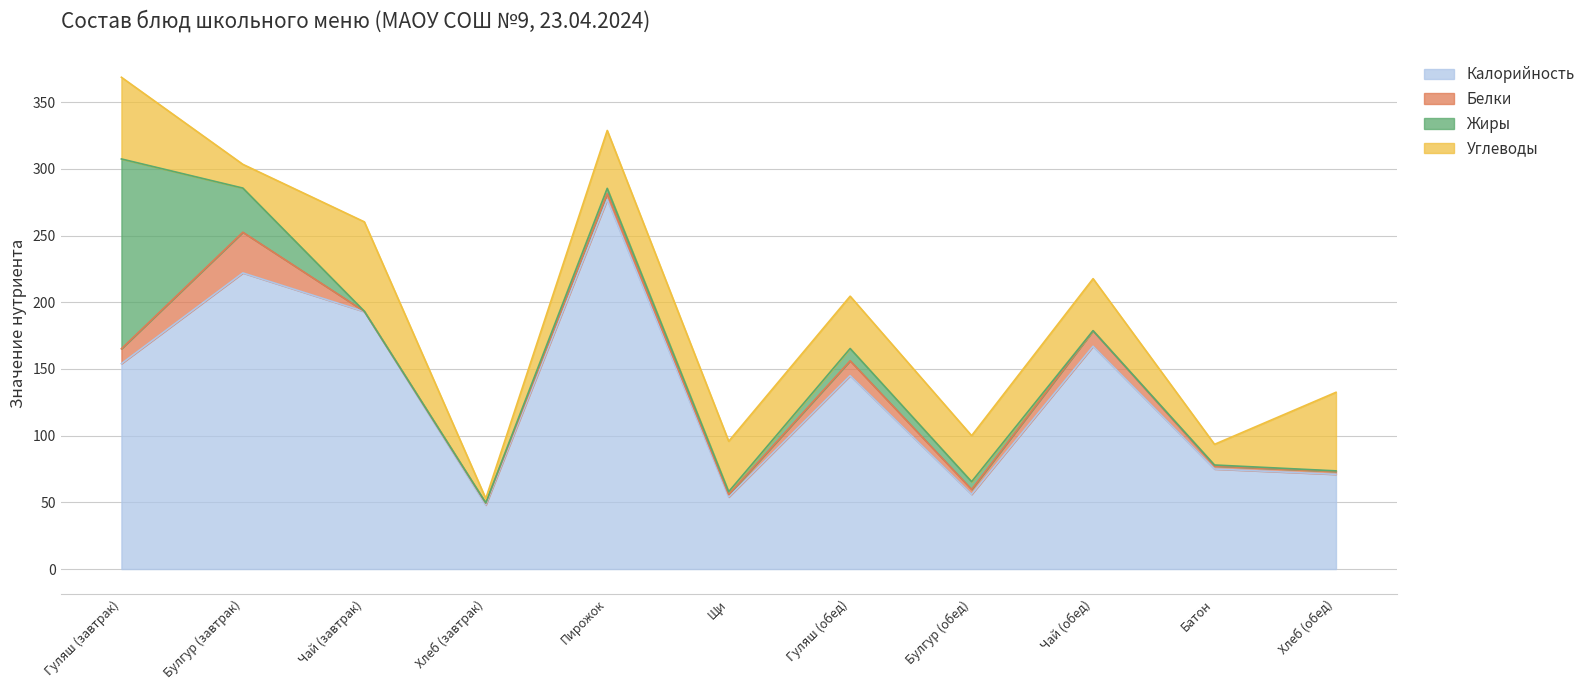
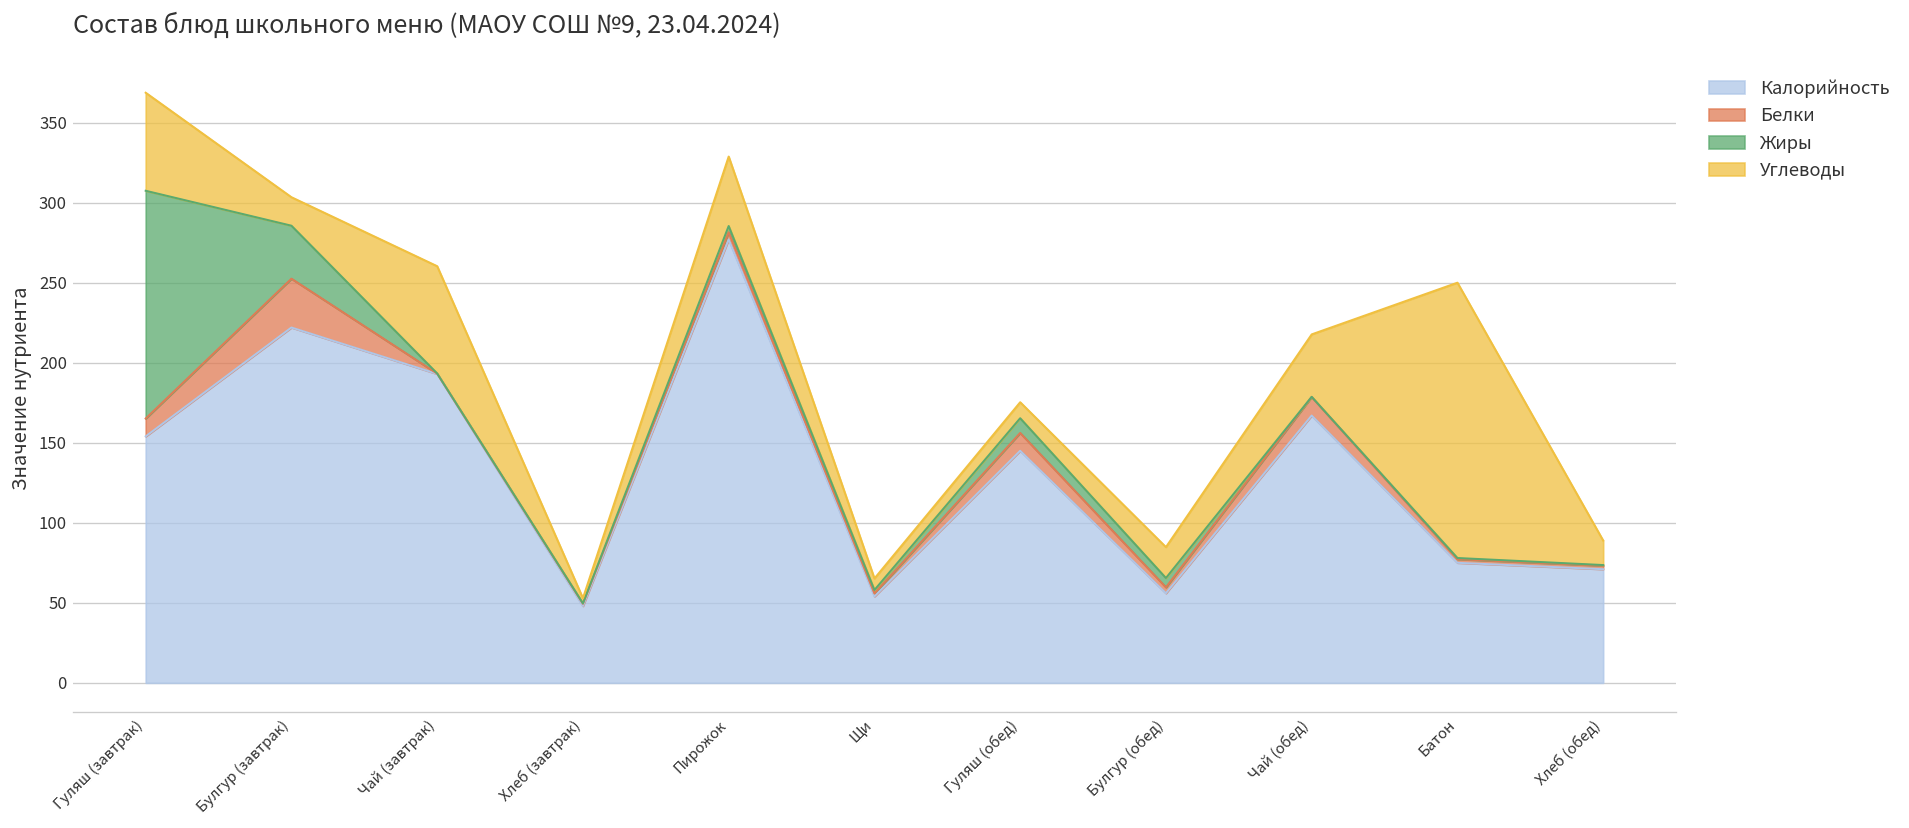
  {
    "Калорийность": {
      "Гуляш (завтрак)": 154,
      "Булгур (завтрак)": 222,
      "Пирожок": 277,
      "Гуляш (обед)": 145,
      "Булгур (обед)": 56,
      "Чай (обед)": 167,
      "Батон": 75,
      "Хлеб (обед)": 71
    },
    "Белки": {
      "Гуляш (завтрак)": 11,
      "Булгур (завтрак)": 31,
      "Пирожок": 5,
      "Гуляш (обед)": 11,
      "Булгур (обед)": 4
    },
    "Жиры": {
      "Гуляш (завтрак)": 142,
      "Булгур (завтрак)": 33,
      "Пирожок": 4,
      "Щи": 2,
      "Гуляш (обед)": 9,
      "Булгур (обед)": 6
    },
    "Углеводы": {
      "Гуляш (завтрак)": 61,
      "Булгур (завтрак)": 18,
      "Чай (завтрак)": 67,
      "Хлеб (завтрак)": 3,
      "Пирожок": 43,
-     "Щи": 38,
-     "Гуляш (обед)": 39,
-     "Булгур (обед)": 35,
+     "Щи": 7,
+     "Гуляш (обед)": 10,
+     "Булгур (обед)": 19,
      "Чай (обед)": 39,
-     "Батон": 16,
-     "Хлеб (обед)": 59
+     "Батон": 172,
+     "Хлеб (обед)": 15
    }
  }
